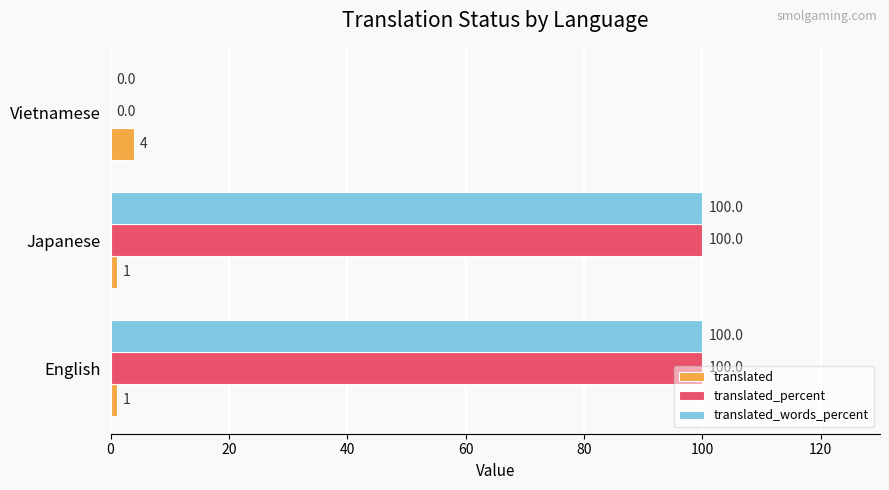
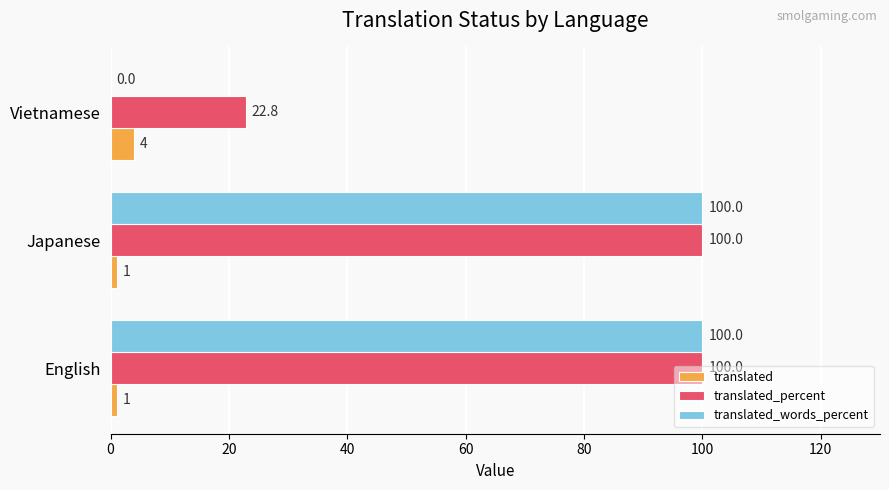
  {
    "translated": {
      "Vietnamese": 4,
      "Japanese": 1,
      "English": 1
    },
    "translated_percent": {
-     "Vietnamese": 0.0,
+     "Vietnamese": 22.8,
      "Japanese": 100.0
    },
    "translated_words_percent": {
      "Vietnamese": 0.0,
      "Japanese": 100.0,
      "English": 100.0
    }
  }
